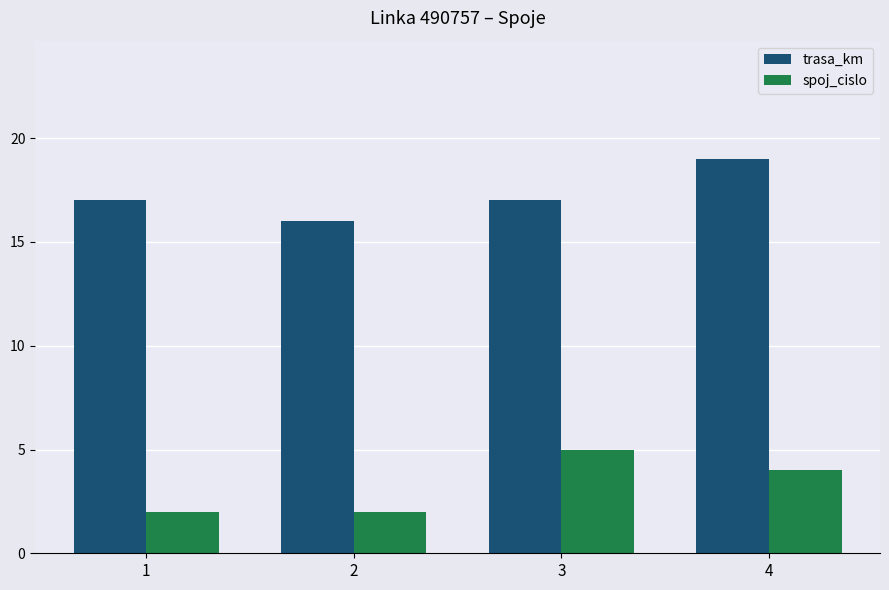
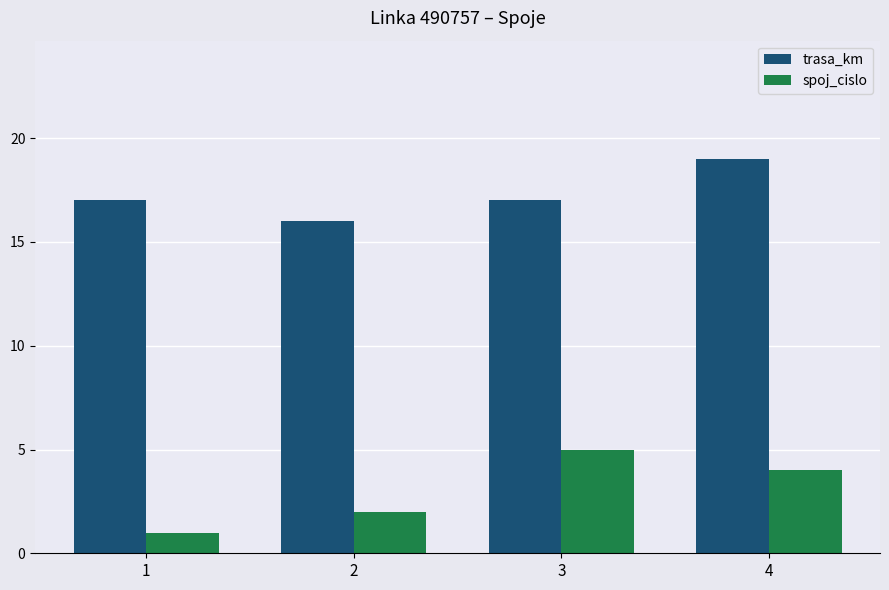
  {
    "trasa_km": {
      "1": 17,
      "2": 16,
      "3": 17,
      "4": 19
    },
    "spoj_cislo": {
-     "1": 2,
+     "1": 1,
      "2": 2,
      "3": 5,
      "4": 4
    }
  }
